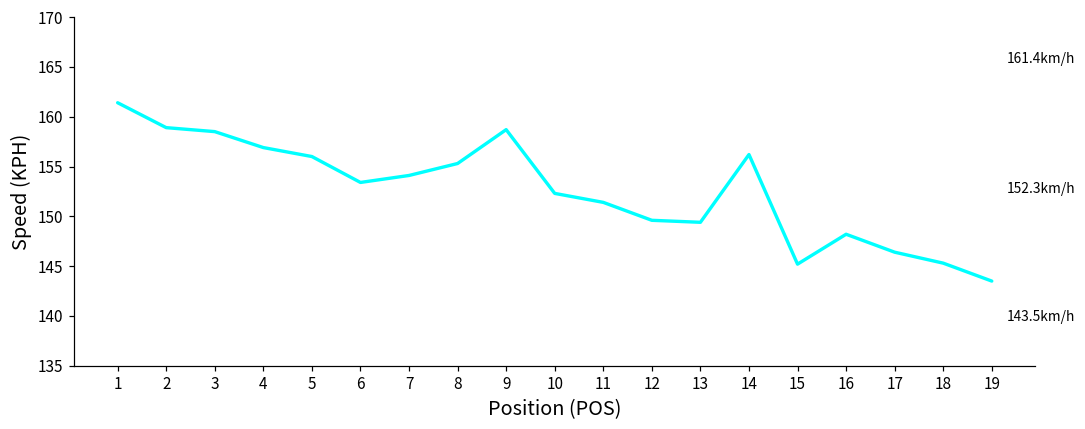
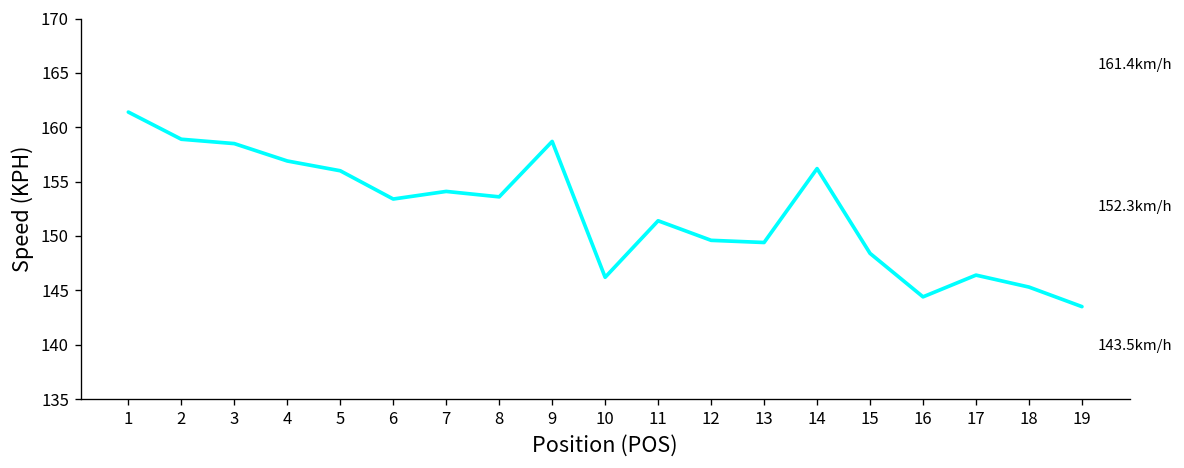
  {
    "1": 161,
    "2": 159,
    "3": 159,
    "4": 157,
    "5": 156,
    "6": 153,
    "7": 154,
-   "8": 155,
+   "8": 154,
    "9": 159,
-   "10": 152,
+   "10": 146,
    "11": 151,
    "12": 150,
    "13": 149,
    "14": 156,
-   "15": 145,
-   "16": 148,
+   "15": 148,
+   "16": 144,
    "17": 146,
    "18": 145,
    "19": 144
  }
